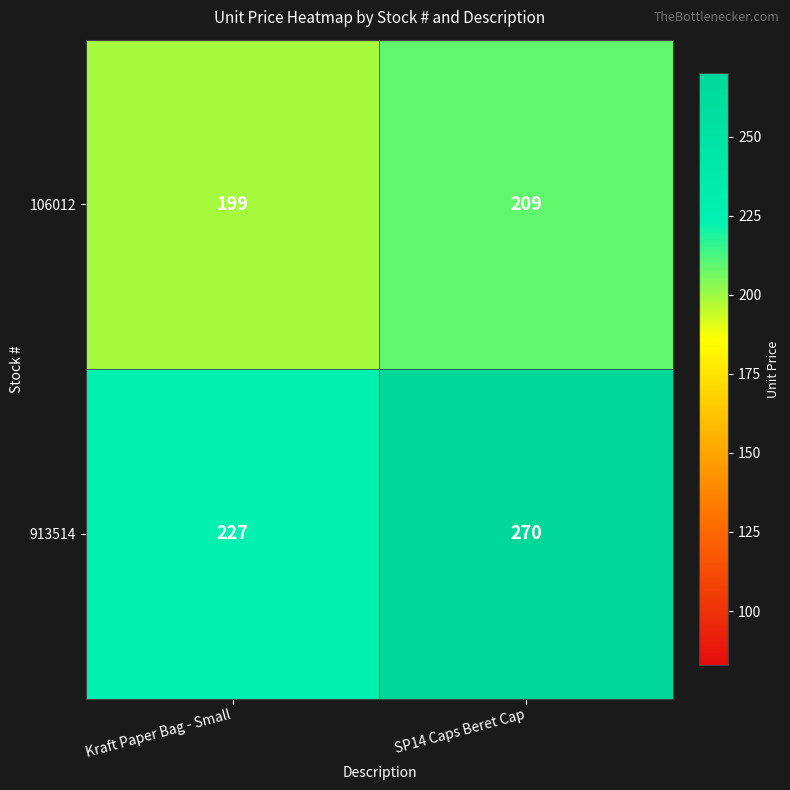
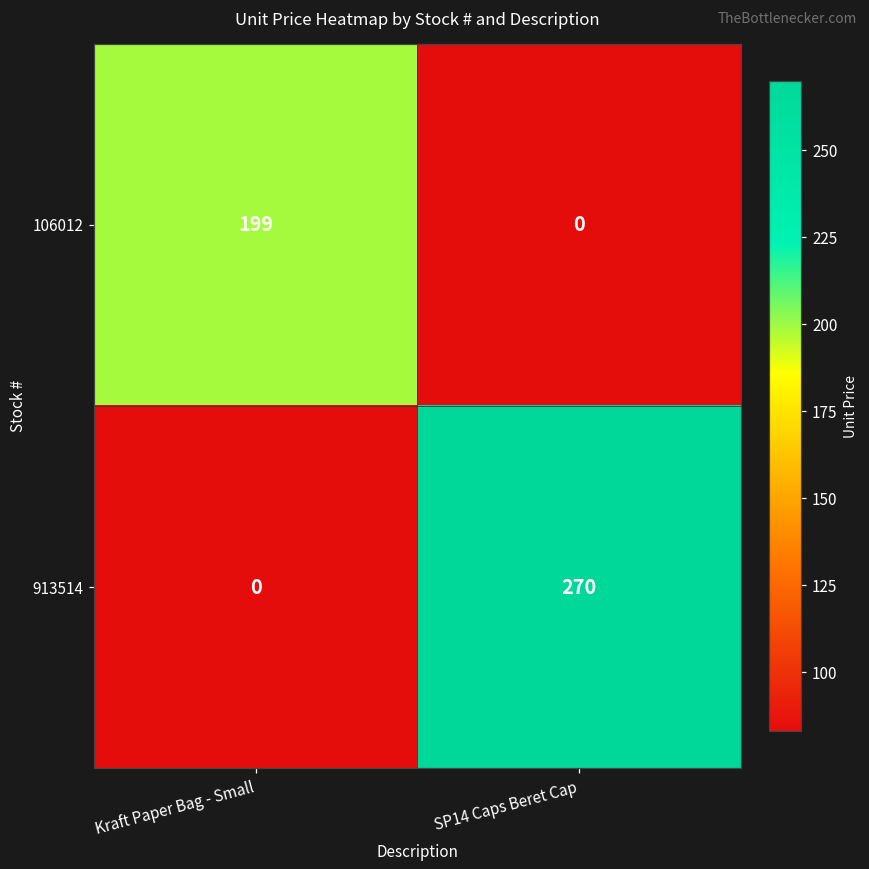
  {
    "106012": {
      "Kraft Paper Bag - Small": 199,
-     "SP14 Caps Beret Cap": 209
+     "SP14 Caps Beret Cap": 0
    },
    "913514": {
-     "Kraft Paper Bag - Small": 227,
+     "Kraft Paper Bag - Small": 0,
      "SP14 Caps Beret Cap": 270
    }
  }
